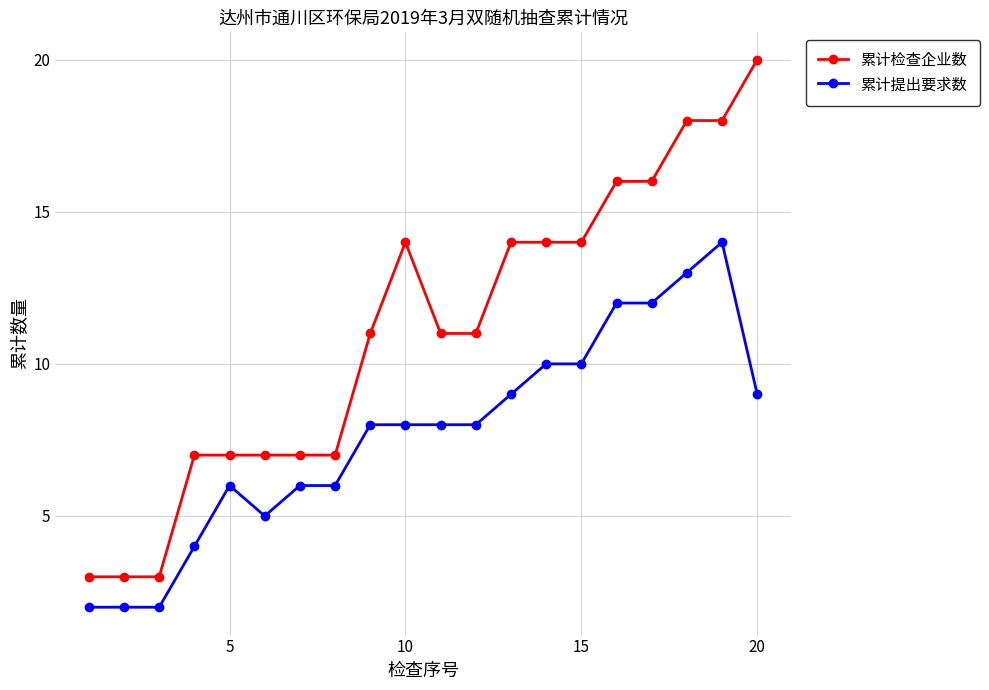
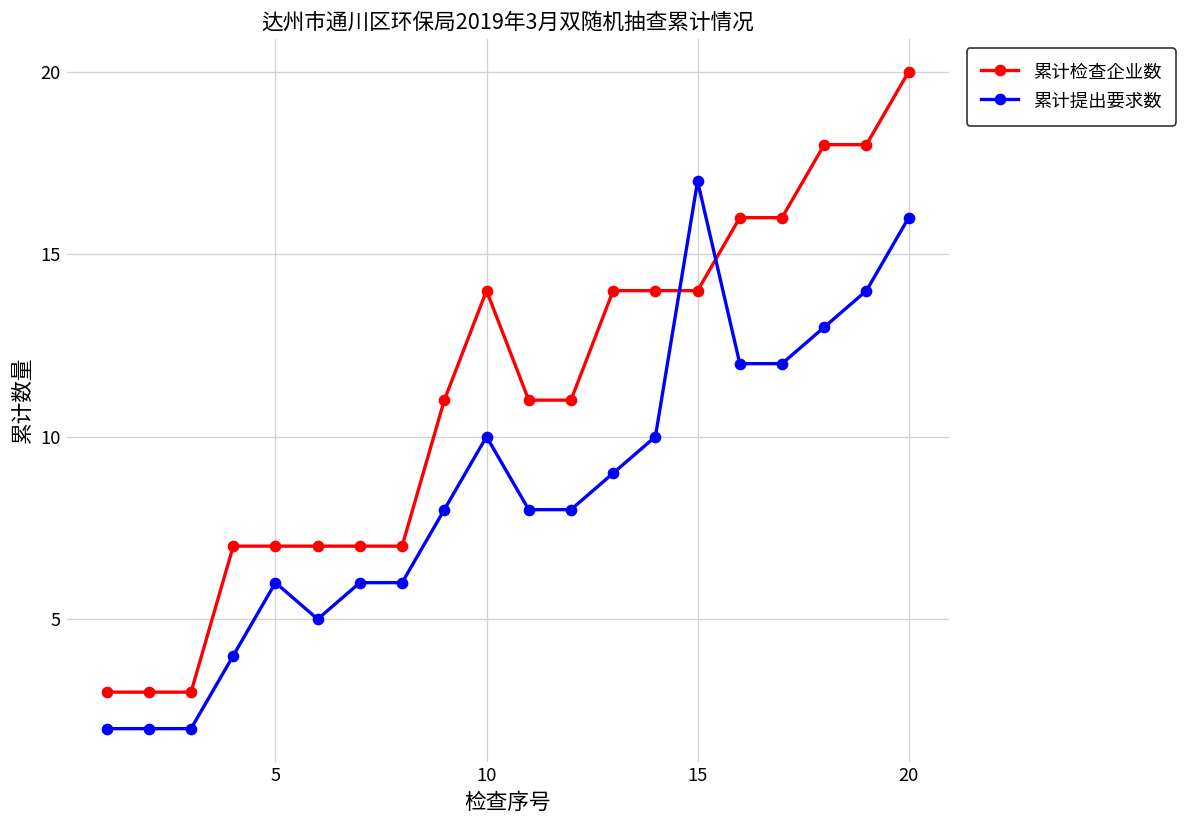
  {
    "累计检查企业数": {
      "5": 7,
      "10": 14,
      "15": 14,
      "20": 20
    },
    "累计提出要求数": {
      "5": 6,
-     "10": 8,
-     "15": 10,
-     "20": 9
+     "10": 10,
+     "15": 17,
+     "20": 16
    }
  }
